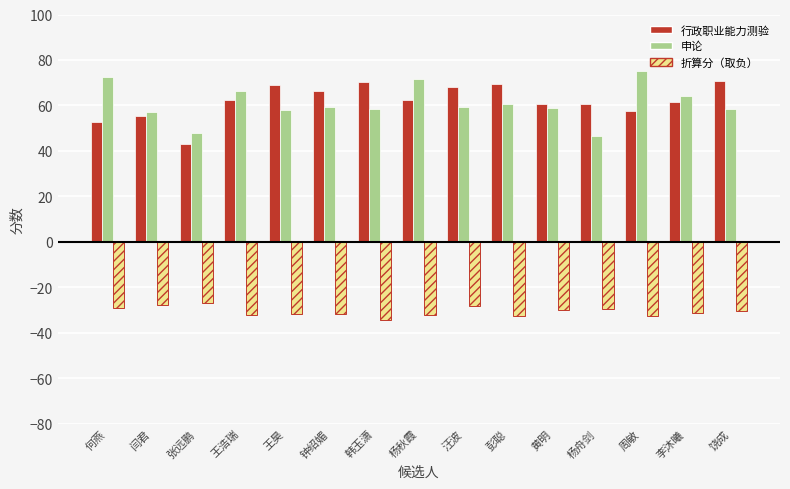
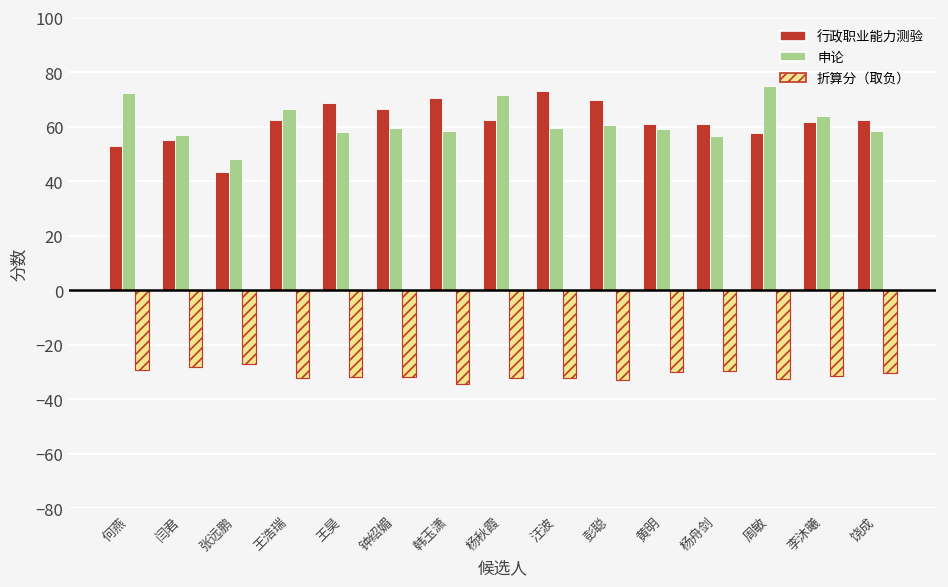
  {
    "行政职业能力测验": {
      "何燕": 53,
      "闫君": 55,
      "张远鹏": 43,
      "王浩瑞": 62,
      "王昊": 69,
      "钟绍媚": 66,
      "韩玉潇": 70,
      "杨秋霞": 62,
-     "汪波": 68,
+     "汪波": 73,
      "彭聪": 70,
      "黄明": 61,
      "杨舟剑": 61,
      "周敏": 58,
      "李沐曦": 62,
-     "饶成": 71
+     "饶成": 62
    },
    "申论": {
      "何燕": 73,
      "闫君": 57,
      "张远鹏": 48,
      "王浩瑞": 67,
      "王昊": 58,
      "钟绍媚": 60,
      "韩玉潇": 58,
      "杨秋霞": 72,
      "汪波": 60,
      "彭聪": 61,
      "黄明": 59,
-     "杨舟剑": 46,
+     "杨舟剑": 57,
      "周敏": 75,
      "李沐曦": 64,
      "饶成": 59
    },
    "折算分（取负）": {
      "何燕": -29,
      "闫君": -28,
      "张远鹏": -27,
      "王浩瑞": -32,
      "王昊": -32,
      "钟绍媚": -32,
      "韩玉潇": -34,
      "杨秋霞": -32,
-     "汪波": -28,
+     "汪波": -32,
      "彭聪": -33,
      "黄明": -30,
      "杨舟剑": -29,
      "周敏": -33,
      "李沐曦": -31,
      "饶成": -30
    }
  }
